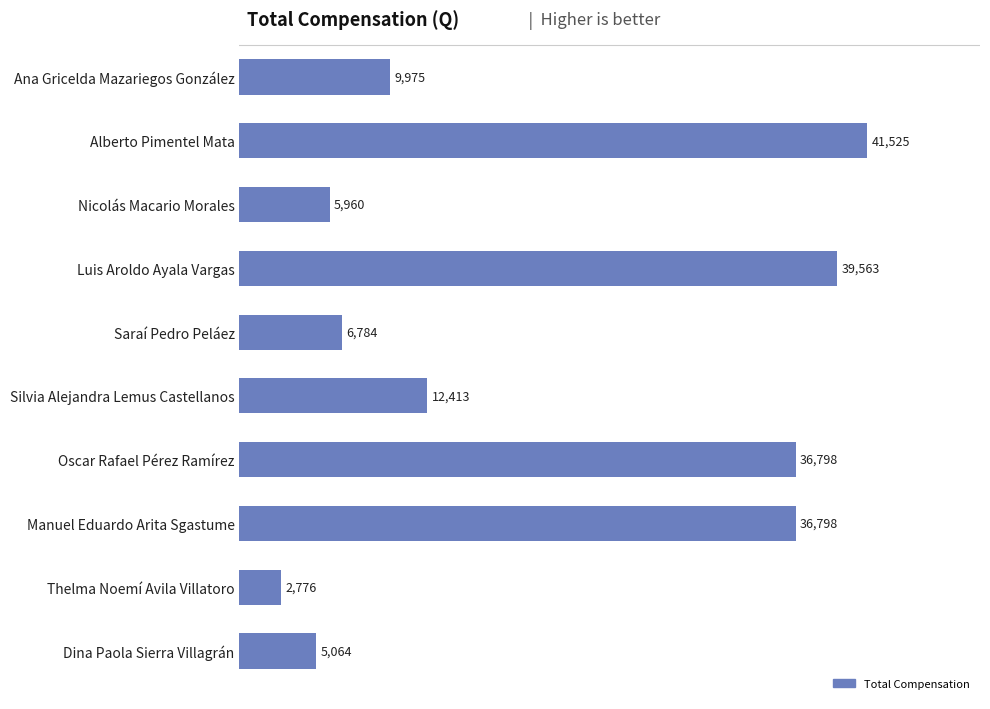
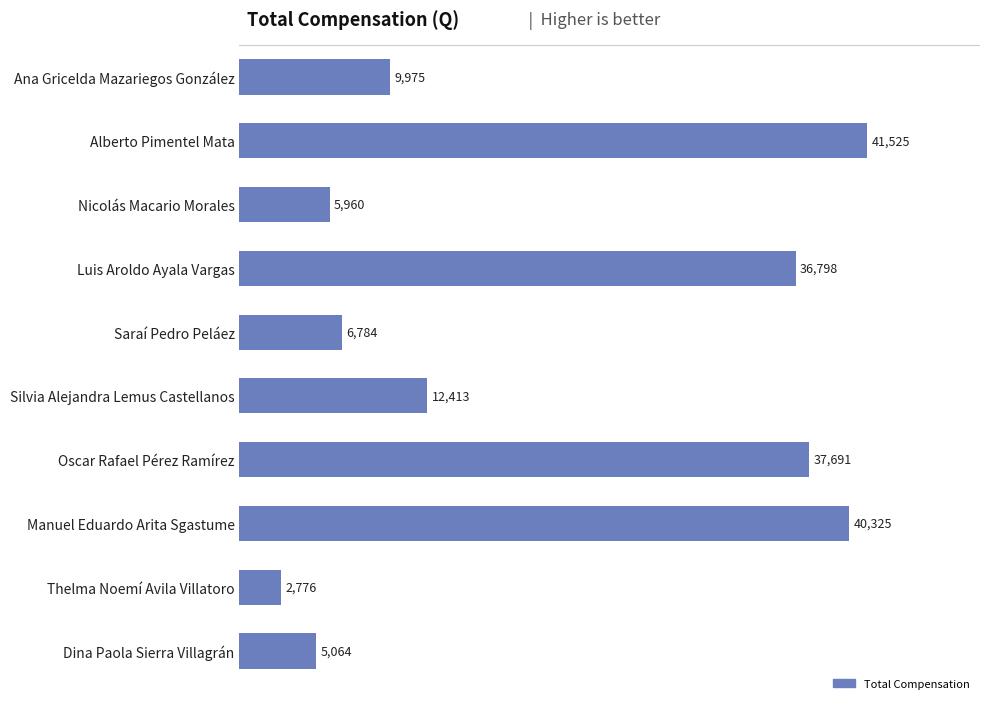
  {
    "Ana Gricelda Mazariegos González": "9,975",
    "Alberto Pimentel Mata": "41,525",
    "Nicolás Macario Morales": "5,960",
-   "Luis Aroldo Ayala Vargas": "39,563",
+   "Luis Aroldo Ayala Vargas": "36,798",
    "Saraí Pedro Peláez": "6,784",
    "Silvia Alejandra Lemus Castellanos": "12,413",
-   "Oscar Rafael Pérez Ramírez": "36,798",
-   "Manuel Eduardo Arita Sgastume": "36,798",
+   "Oscar Rafael Pérez Ramírez": "37,691",
+   "Manuel Eduardo Arita Sgastume": "40,325",
    "Thelma Noemí Avila Villatoro": "2,776",
    "Dina Paola Sierra Villagrán": "5,064"
  }
